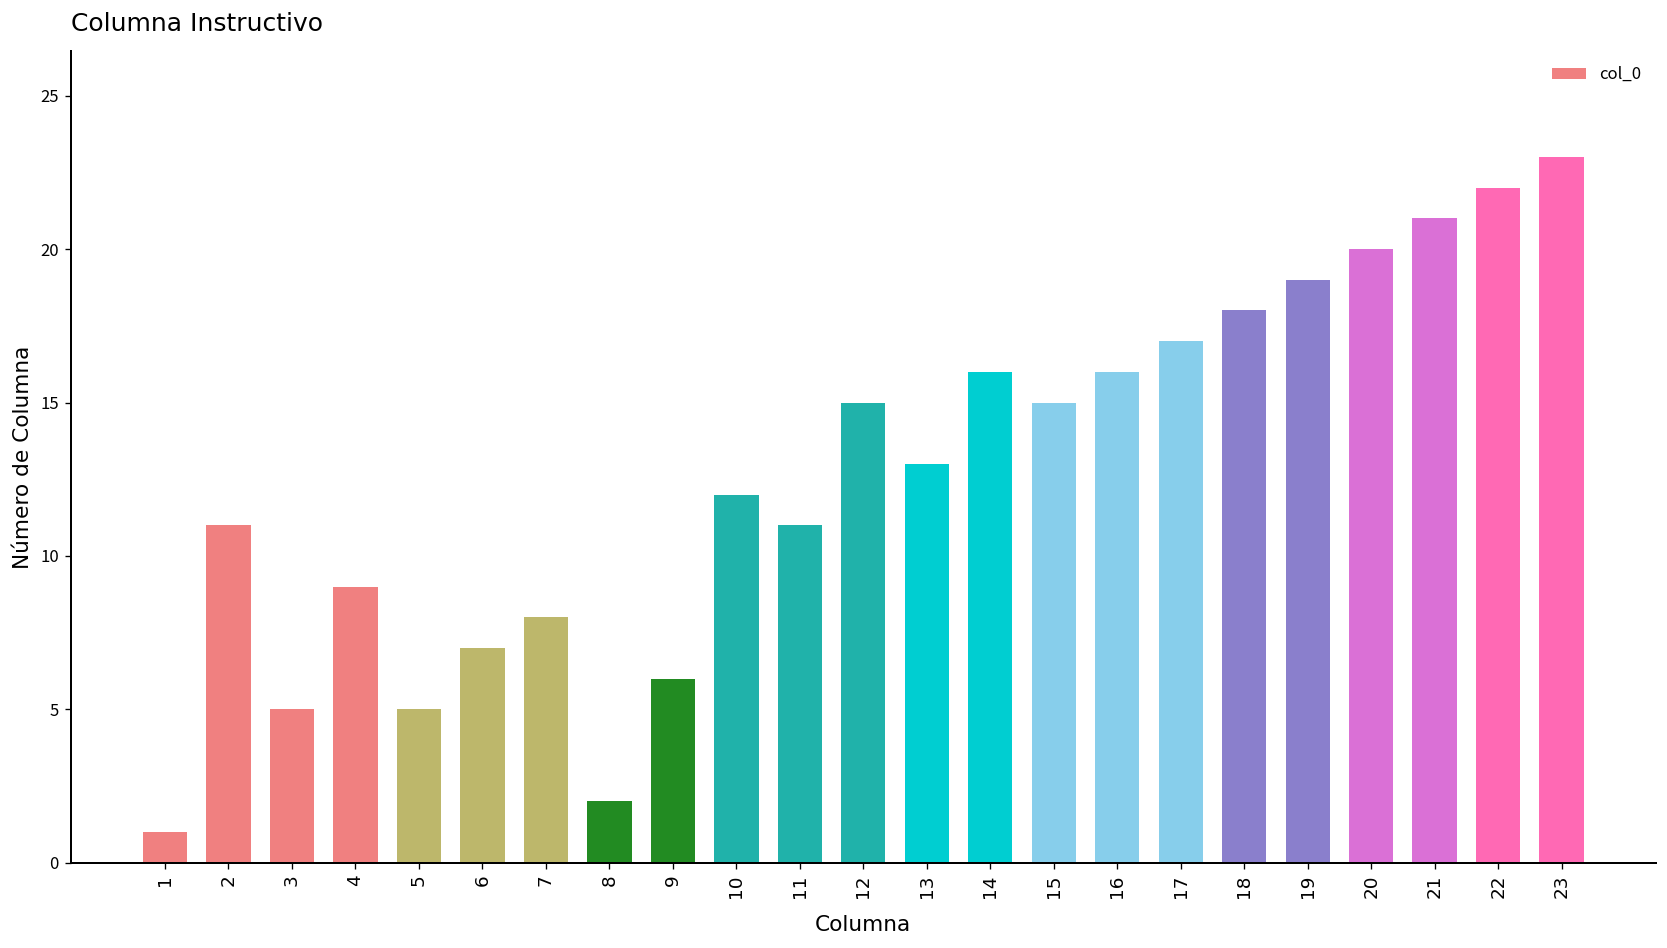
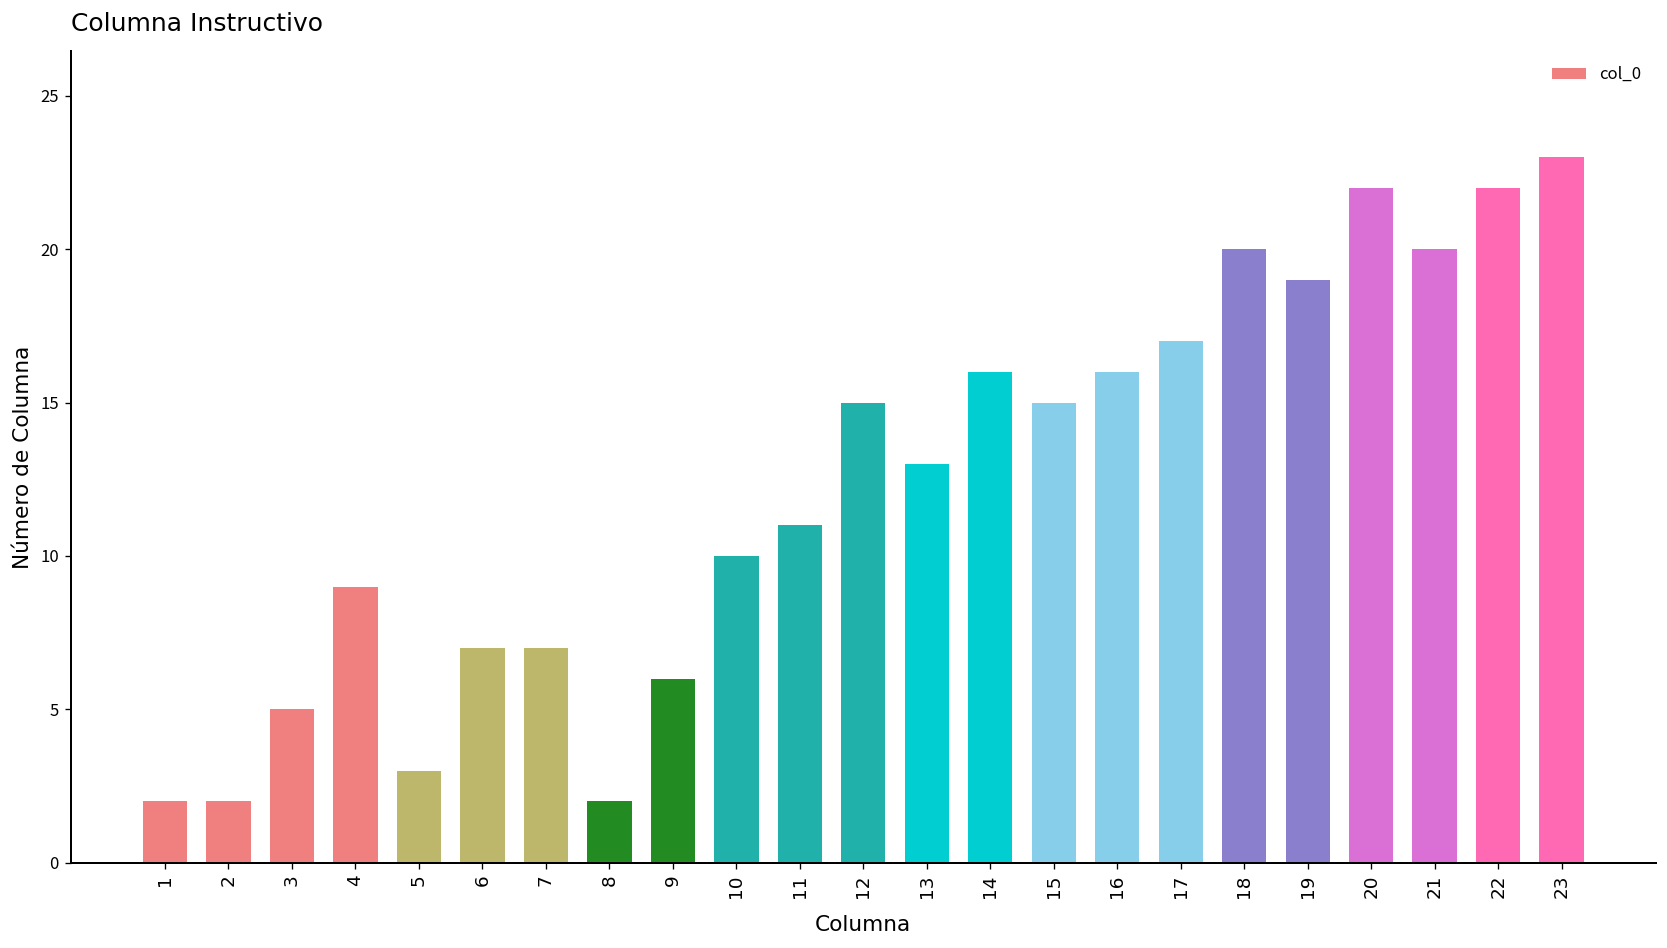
  {
-   "1": 1,
-   "2": 11,
+   "1": 2,
+   "2": 2,
    "3": 5,
    "4": 9,
-   "5": 5,
+   "5": 3,
    "6": 7,
-   "7": 8,
+   "7": 7,
    "8": 2,
    "9": 6,
-   "10": 12,
+   "10": 10,
    "11": 11,
    "12": 15,
    "13": 13,
    "14": 16,
    "15": 15,
    "16": 16,
    "17": 17,
-   "18": 18,
+   "18": 20,
    "19": 19,
-   "20": 20,
-   "21": 21,
+   "20": 22,
+   "21": 20,
    "22": 22,
    "23": 23
  }
